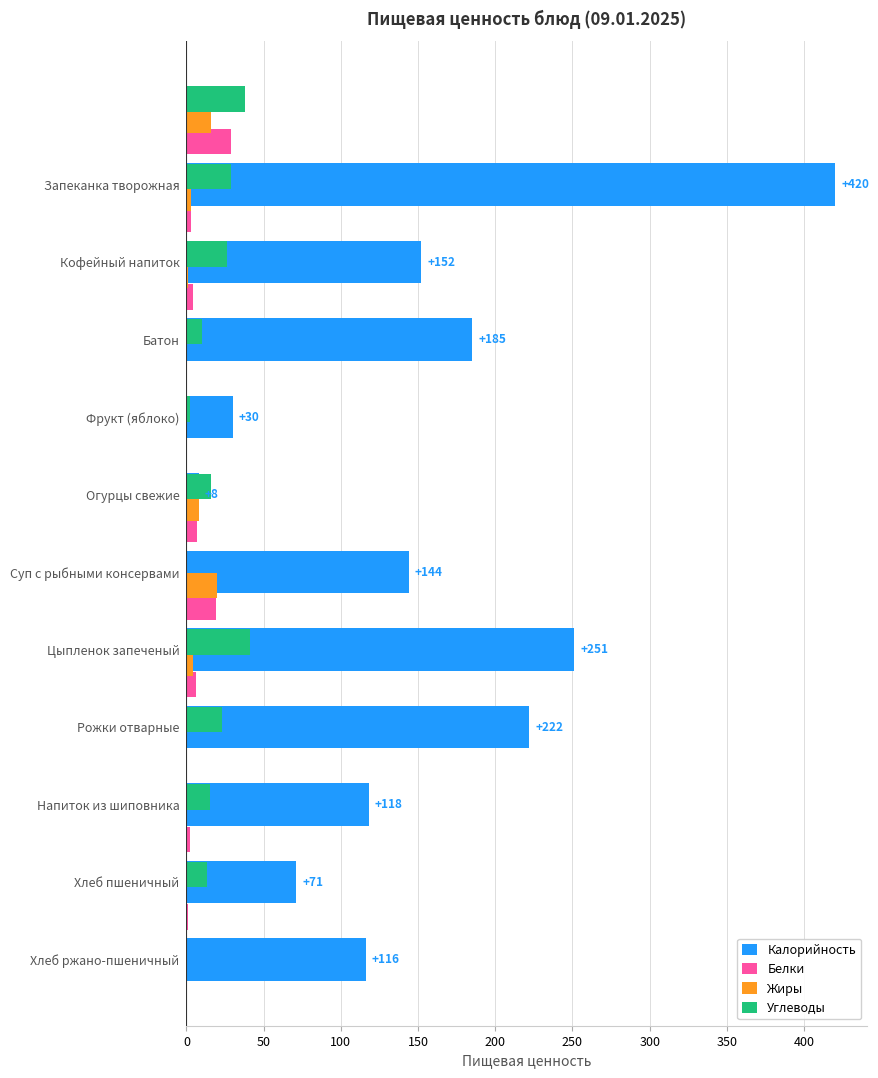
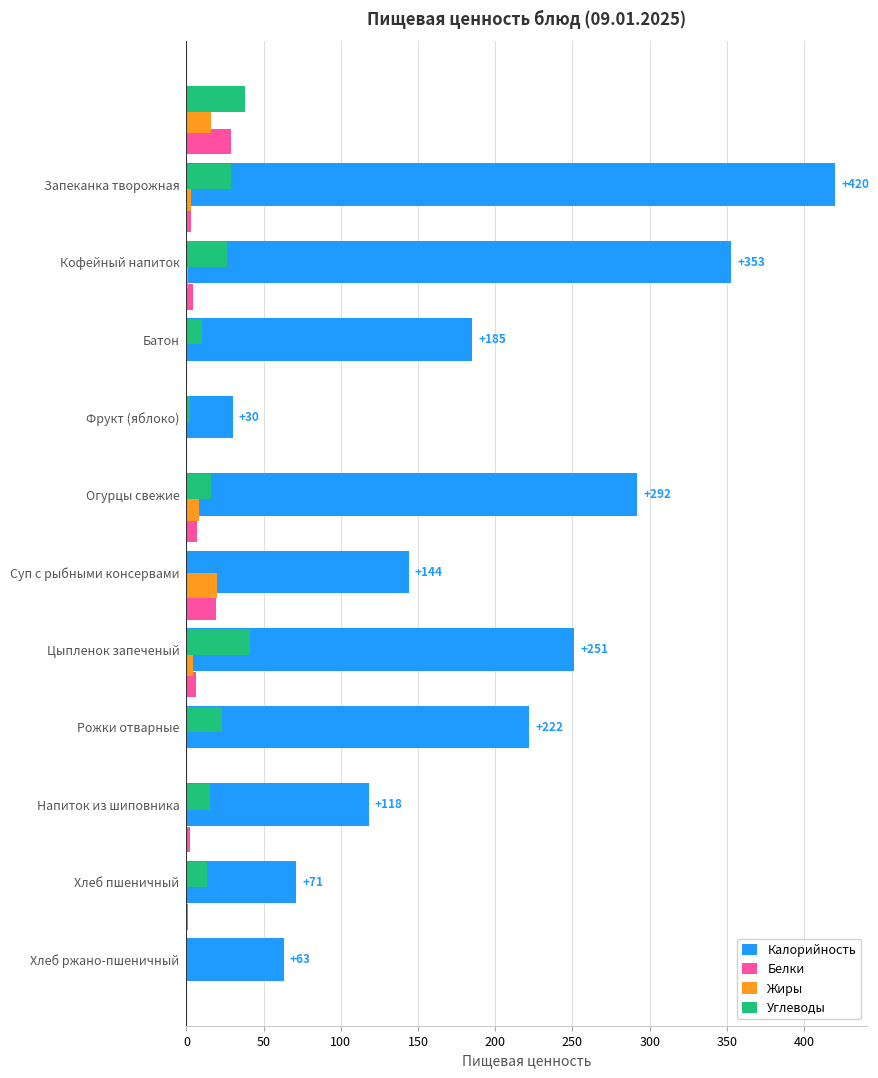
  {
    "Калорийность": {
      "Запеканка творожная": "+420",
-     "Кофейный напиток": "+152",
+     "Кофейный напиток": "+353",
      "Батон": "+185",
      "Фрукт (яблоко)": "+30",
-     "Огурцы свежие": "+8",
+     "Огурцы свежие": "+292",
      "Суп с рыбными консервами": "+144",
      "Цыпленок запеченый": "+251",
      "Рожки отварные": "+222",
      "Напиток из шиповника": "+118",
      "Хлеб пшеничный": "+71",
-     "Хлеб ржано-пшеничный": "+116"
+     "Хлеб ржано-пшеничный": "+63"
    }
  }
